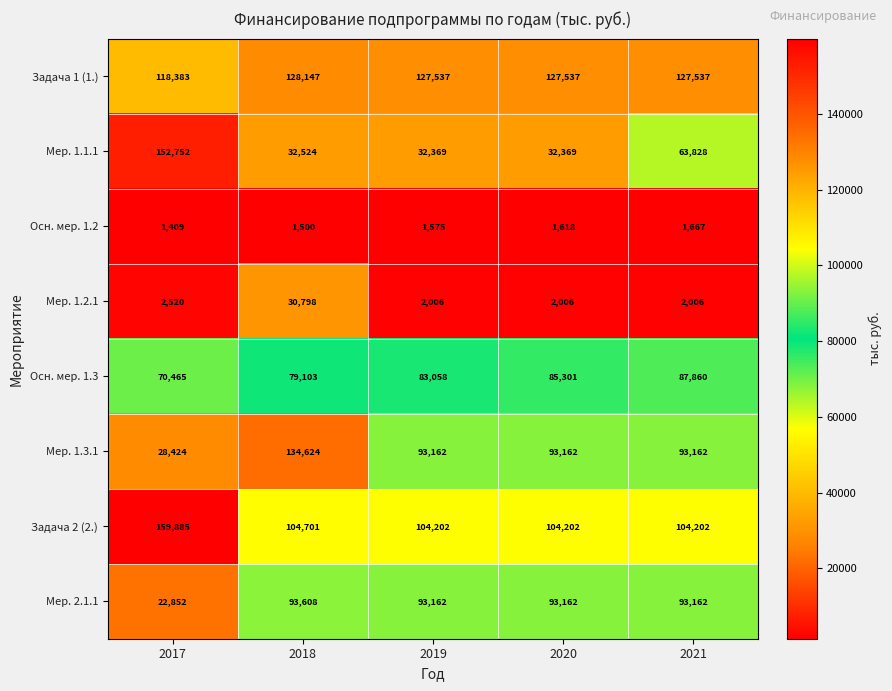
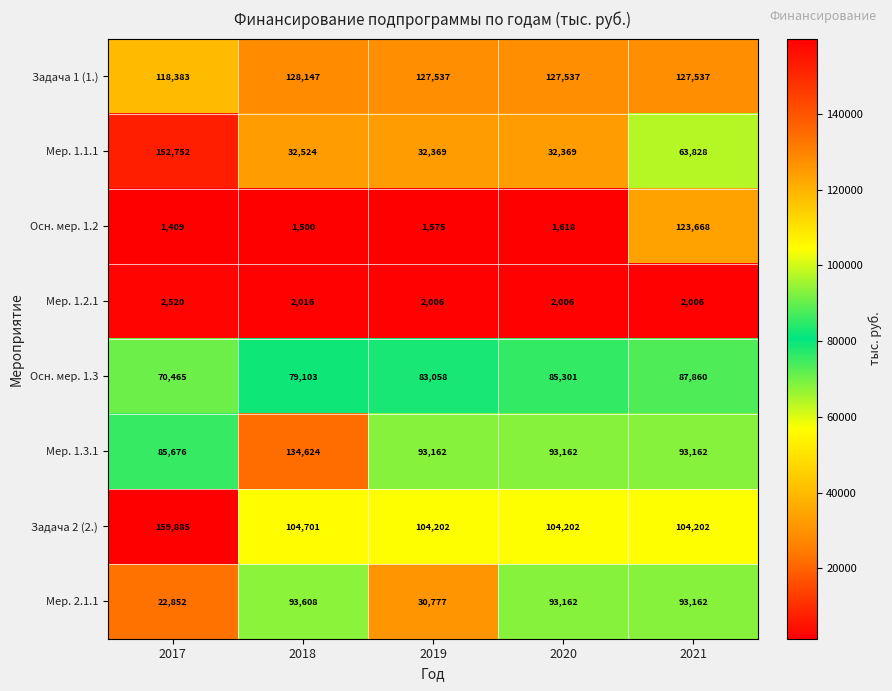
  {
    "Задача 1 (1.)": {
      "2017": "118,383",
      "2018": "128,147",
      "2019": "127,537",
      "2020": "127,537",
      "2021": "127,537"
    },
    "Мер. 1.1.1": {
      "2017": "152,752",
      "2018": "32,524",
      "2019": "32,369",
      "2020": "32,369",
      "2021": "63,828"
    },
    "Осн. мер. 1.2": {
      "2017": "1,409",
      "2018": "1,500",
      "2019": "1,575",
      "2020": "1,618",
-     "2021": "1,667"
+     "2021": "123,668"
    },
    "Мер. 1.2.1": {
      "2017": "2,520",
-     "2018": "30,798",
+     "2018": "2,016",
      "2019": "2,006",
      "2020": "2,006",
      "2021": "2,006"
    },
    "Осн. мер. 1.3": {
      "2017": "70,465",
      "2018": "79,103",
      "2019": "83,058",
      "2020": "85,301",
      "2021": "87,860"
    },
    "Мер. 1.3.1": {
-     "2017": "28,424",
+     "2017": "85,676",
      "2018": "134,624",
      "2019": "93,162",
      "2020": "93,162",
      "2021": "93,162"
    },
    "Задача 2 (2.)": {
      "2017": "159,885",
      "2018": "104,701",
      "2019": "104,202",
      "2020": "104,202",
      "2021": "104,202"
    },
    "Мер. 2.1.1": {
      "2017": "22,852",
      "2018": "93,608",
-     "2019": "93,162",
+     "2019": "30,777",
      "2020": "93,162",
      "2021": "93,162"
    }
  }
